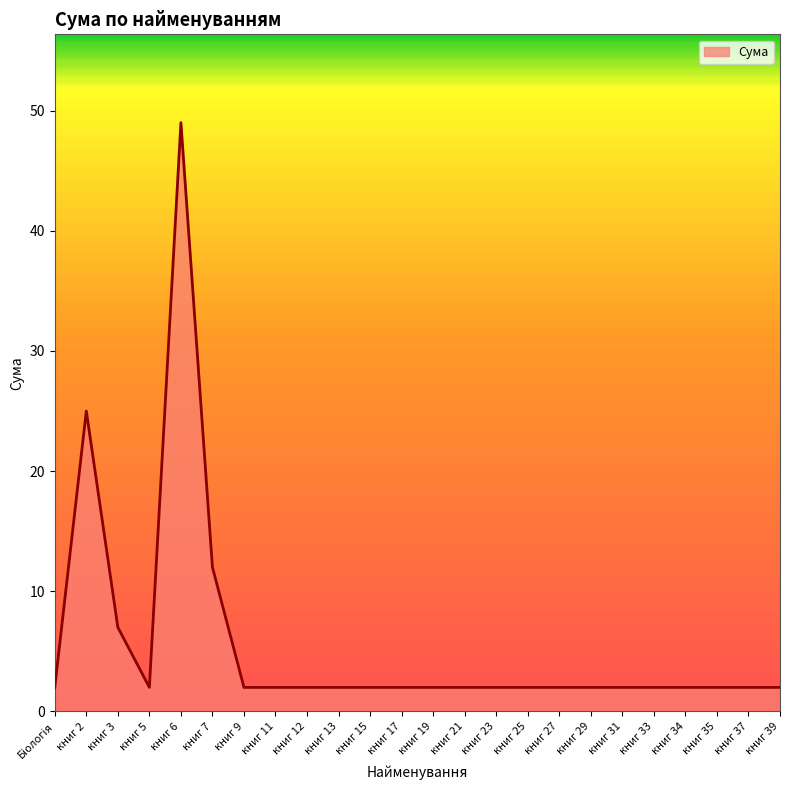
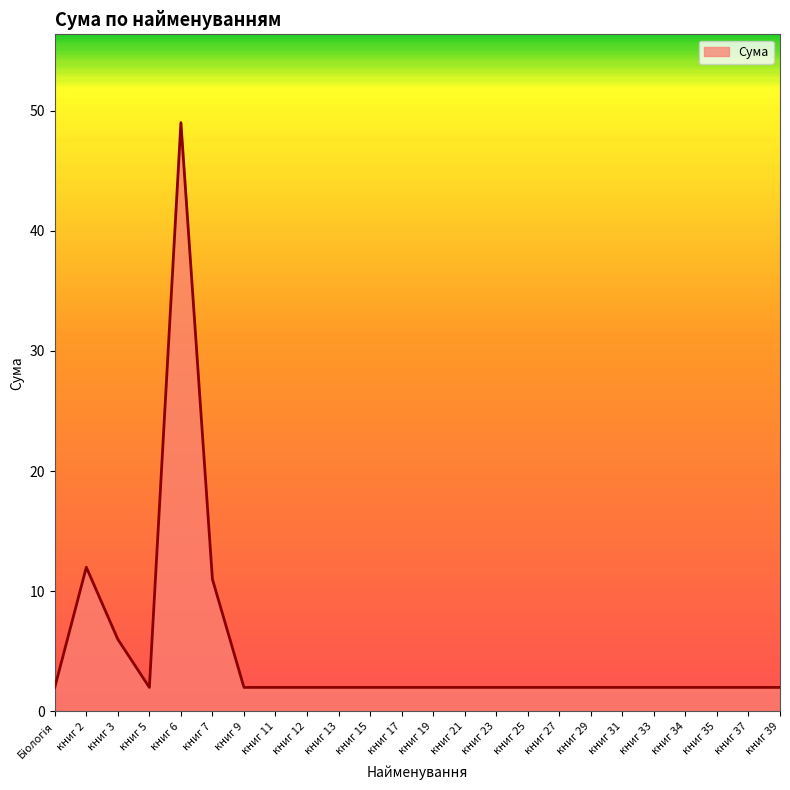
  {
    "Біологія": 2,
-   "книг 2": 25,
-   "книг 3": 7,
+   "книг 2": 12,
+   "книг 3": 6,
    "книг 5": 2,
    "книг 6": 49,
-   "книг 7": 12,
+   "книг 7": 11,
    "книг 9": 2,
    "книг 11": 2,
    "книг 12": 2,
    "книг 13": 2,
    "книг 15": 2,
    "книг 17": 2,
    "книг 19": 2,
    "книг 21": 2,
    "книг 23": 2,
    "книг 25": 2,
    "книг 27": 2,
    "книг 29": 2,
    "книг 31": 2,
    "книг 33": 2,
    "книг 34": 2,
    "книг 35": 2,
    "книг 37": 2,
    "книг 39": 2
  }
